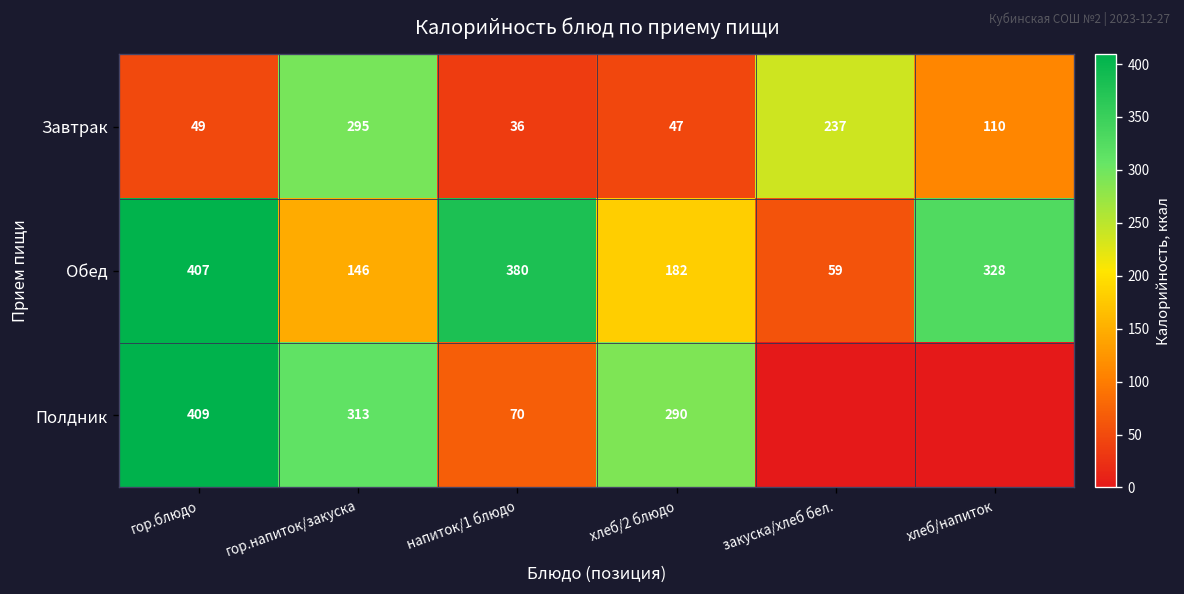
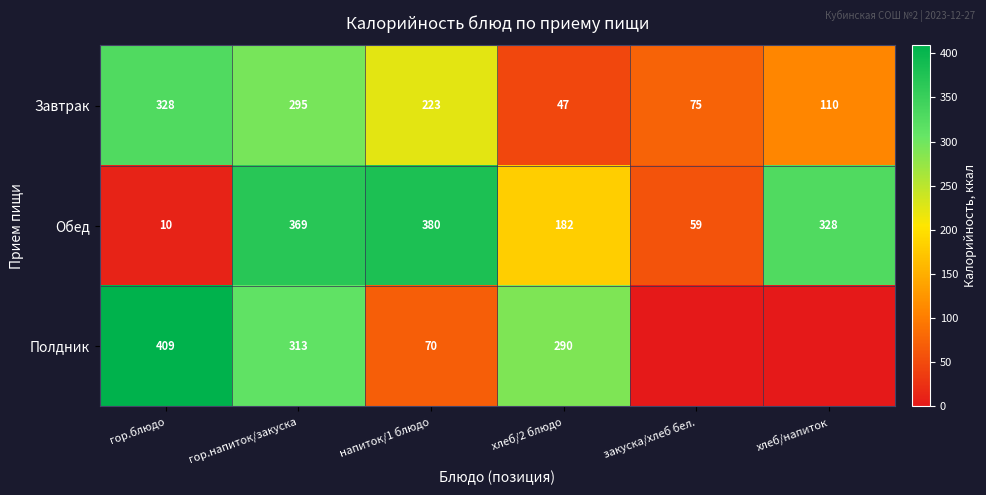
  {
    "Завтрак": {
-     "гор.блюдо": 49,
+     "гор.блюдо": 328,
      "гор.напиток/закуска": 295,
-     "напиток/1 блюдо": 36,
+     "напиток/1 блюдо": 223,
      "хлеб/2 блюдо": 47,
-     "закуска/хлеб бел.": 237,
+     "закуска/хлеб бел.": 75,
      "хлеб/напиток": 110
    },
    "Обед": {
-     "гор.блюдо": 407,
-     "гор.напиток/закуска": 146,
+     "гор.блюдо": 10,
+     "гор.напиток/закуска": 369,
      "напиток/1 блюдо": 380,
      "хлеб/2 блюдо": 182,
      "закуска/хлеб бел.": 59,
      "хлеб/напиток": 328
    },
    "Полдник": {
      "гор.блюдо": 409,
      "гор.напиток/закуска": 313,
      "напиток/1 блюдо": 70,
      "хлеб/2 блюдо": 290
    }
  }
